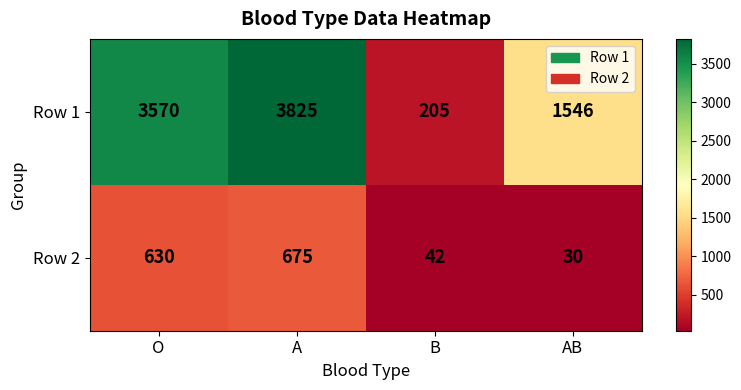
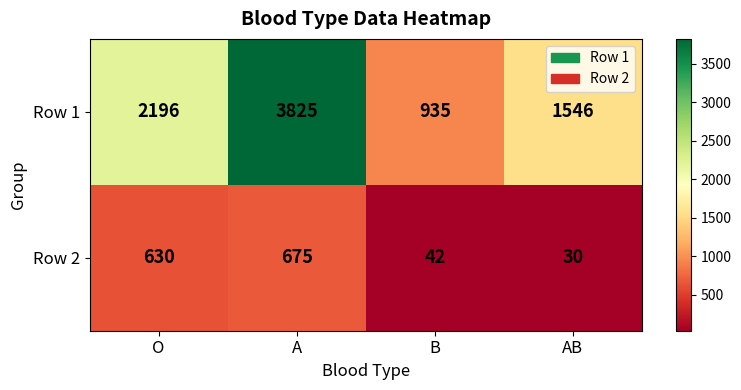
  {
    "Row 1": {
-     "O": 3570,
+     "O": 2196,
      "A": 3825,
-     "B": 205,
+     "B": 935,
      "AB": 1546
    },
    "Row 2": {
      "O": 630,
      "A": 675,
      "B": 42,
      "AB": 30
    }
  }
